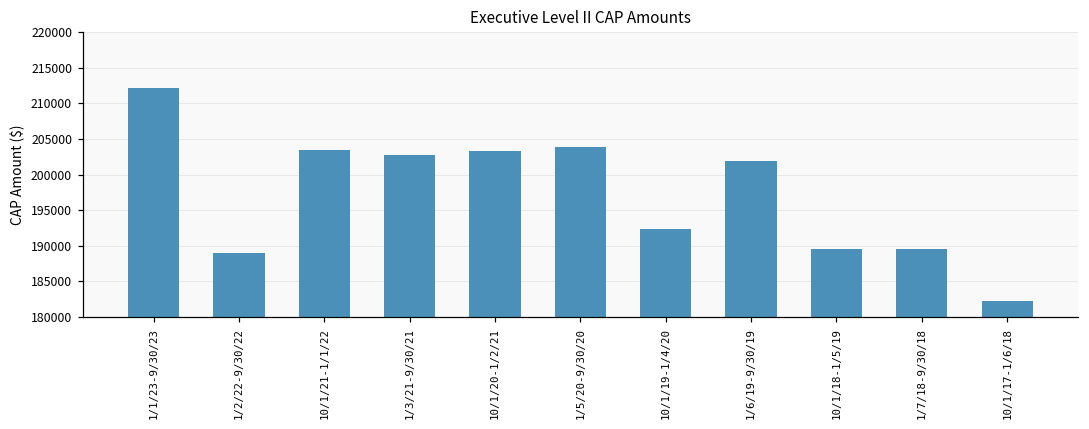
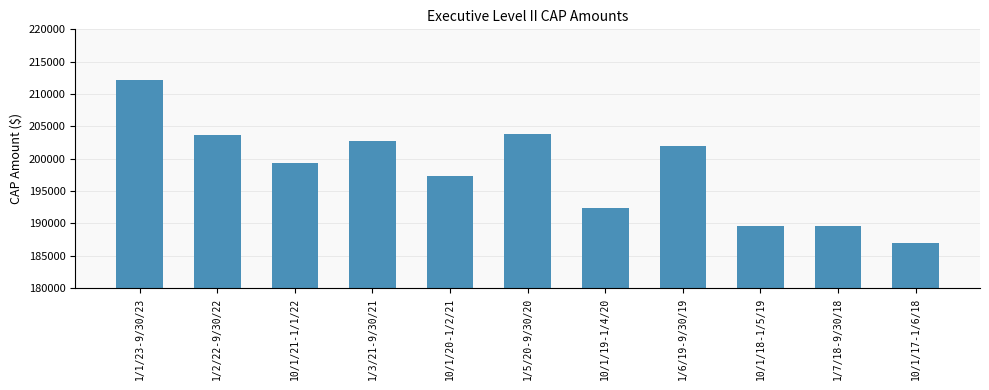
  {
    "1/1/23-9/30/23": 212000,
-   "1/2/22-9/30/22": 189000,
-   "10/1/21-1/1/22": 203000,
+   "1/2/22-9/30/22": 204000,
+   "10/1/21-1/1/22": 199000,
    "1/3/21-9/30/21": 203000,
-   "10/1/20-1/2/21": 203000,
+   "10/1/20-1/2/21": 197000,
    "1/5/20-9/30/20": 204000,
    "10/1/19-1/4/20": 192000,
    "1/6/19-9/30/19": 202000,
    "10/1/18-1/5/19": 190000,
    "1/7/18-9/30/18": 190000,
-   "10/1/17-1/6/18": 182000
+   "10/1/17-1/6/18": 187000
  }
